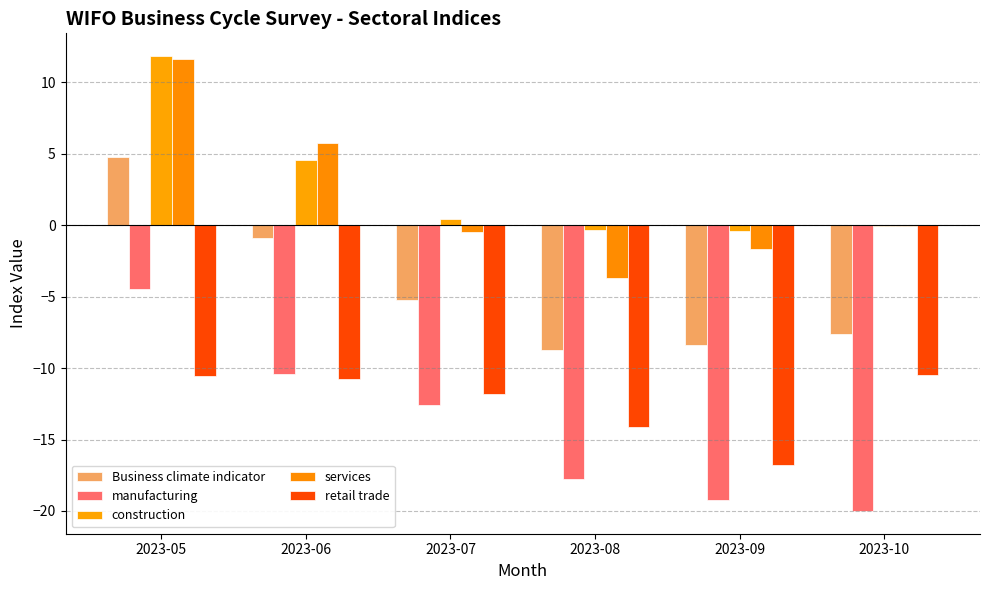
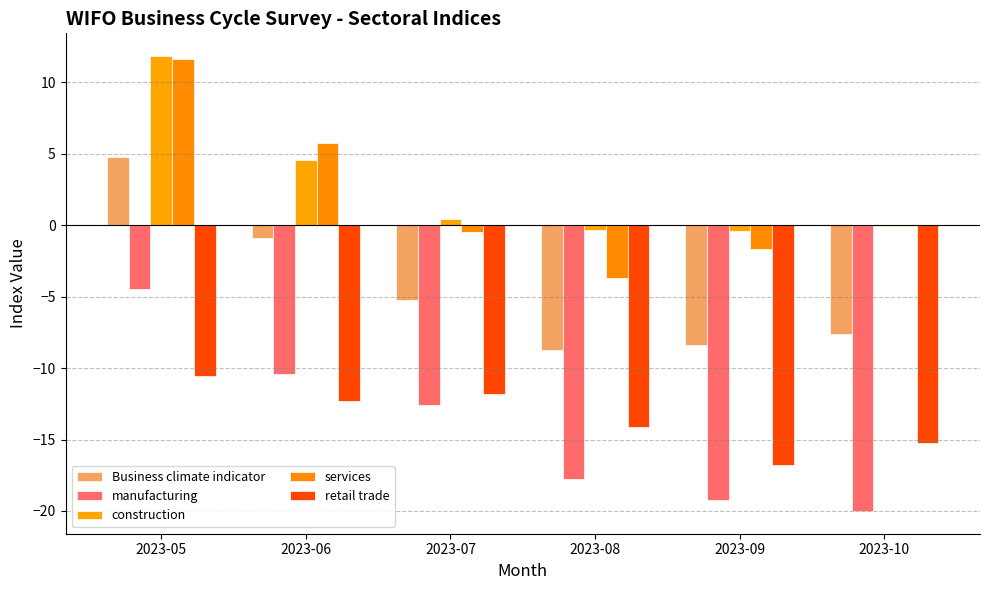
  {
    "retail trade": {
      "2023-05": -10.6,
-     "2023-06": -10.8,
+     "2023-06": -12.3,
      "2023-07": -11.8,
      "2023-08": -14.1,
      "2023-09": -16.8,
-     "2023-10": -10.5
+     "2023-10": -15.3
    }
  }
